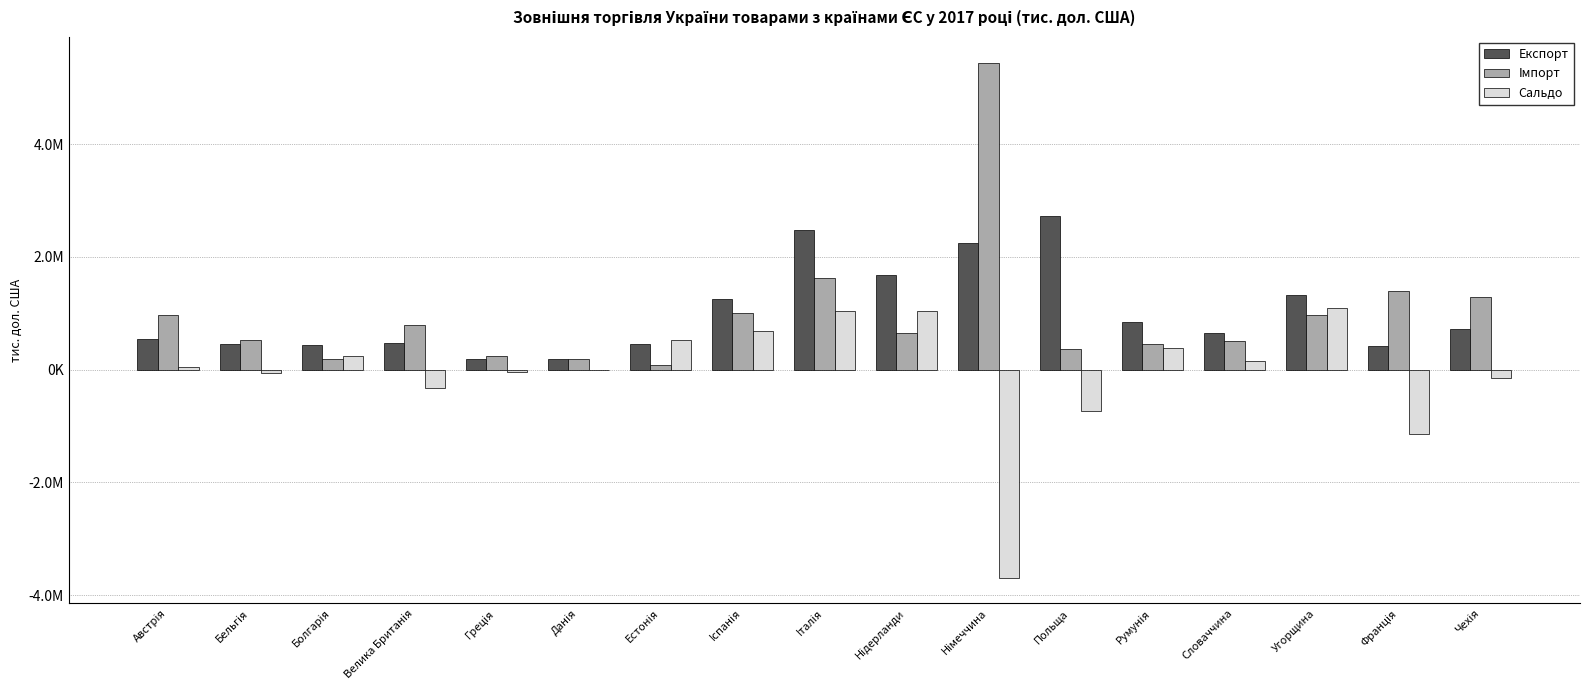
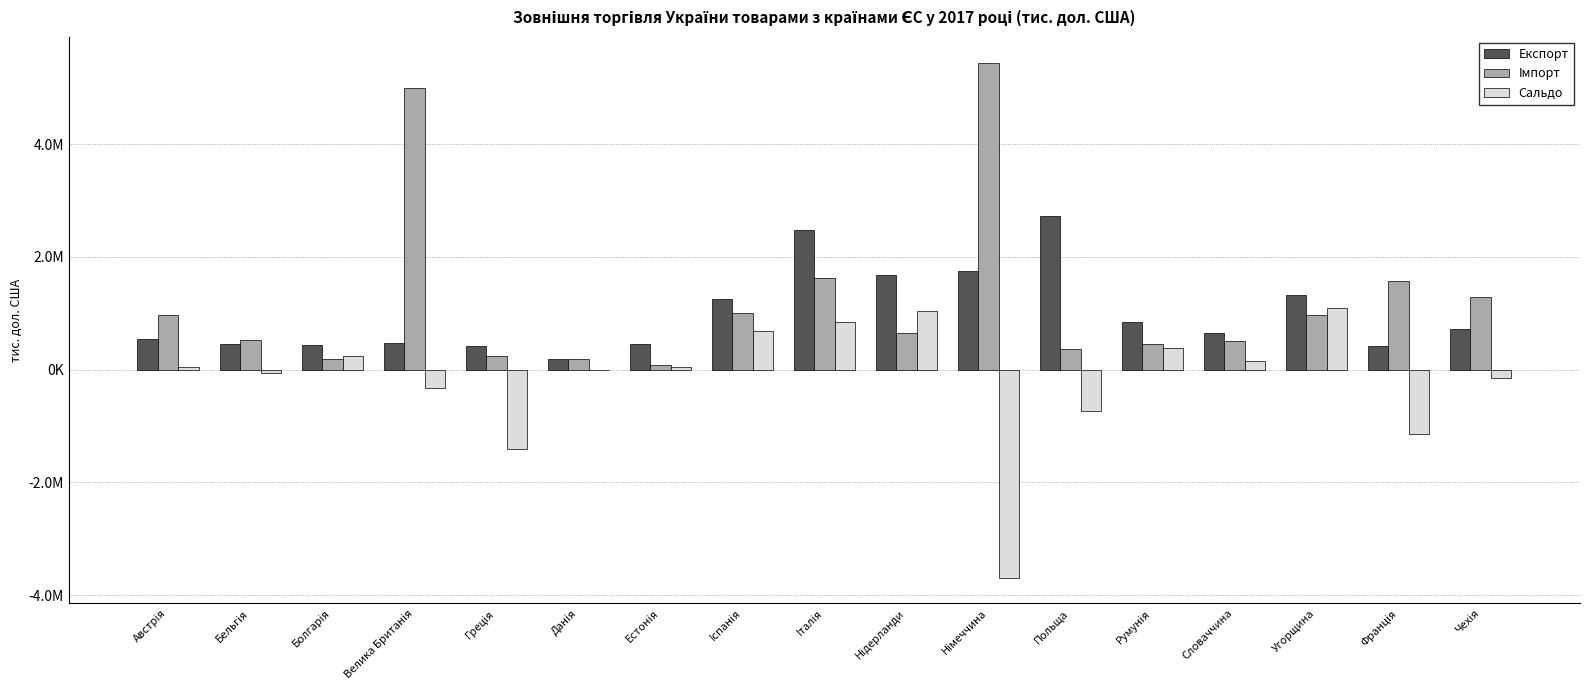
  {
    "Експорт": {
      "Австрiя": 500000,
      "Бельгiя": 500000,
      "Болгарія": 400000,
      "Велика Британія": 500000,
-     "Греція": 200000,
+     "Греція": 400000,
      "Данiя": 200000,
      "Естонiя": 500000,
      "Iспанiя": 1300000,
      "Iталiя": 2500000,
      "Нiдерланди": 1700000,
-     "Німеччина": 2300000,
+     "Німеччина": 1800000,
      "Польща": 2700000,
      "Румунія": 800000,
      "Словаччина": 700000,
      "Угорщина": 1300000,
      "Францiя": 400000,
      "Чехія": 700000
    },
    "Імпорт": {
      "Австрiя": 1000000,
      "Бельгiя": 500000,
      "Болгарія": 200000,
-     "Велика Британія": 800000,
+     "Велика Британія": 5000000,
      "Греція": 200000,
      "Данiя": 200000,
      "Естонiя": 100000,
      "Iспанiя": 1000000,
      "Iталiя": 1600000,
      "Нiдерланди": 600000,
      "Німеччина": 5400000,
      "Польща": 400000,
      "Румунія": 500000,
      "Словаччина": 500000,
      "Угорщина": 1000000,
-     "Францiя": 1400000,
+     "Францiя": 1600000,
      "Чехія": 1300000
    },
    "Сальдо": {
      "Австрiя": 100000,
      "Бельгiя": -100000,
      "Болгарія": 200000,
      "Велика Британія": -300000,
-     "Греція": 0,
-     "Естонiя": 500000,
+     "Греція": -1400000,
+     "Естонiя": 0,
      "Iспанiя": 700000,
-     "Iталiя": 1000000,
+     "Iталiя": 800000,
      "Нiдерланди": 1000000,
      "Німеччина": -3700000,
      "Польща": -700000,
      "Румунія": 400000,
      "Словаччина": 100000,
      "Угорщина": 1100000,
      "Францiя": -1100000,
      "Чехія": -200000
    }
  }
